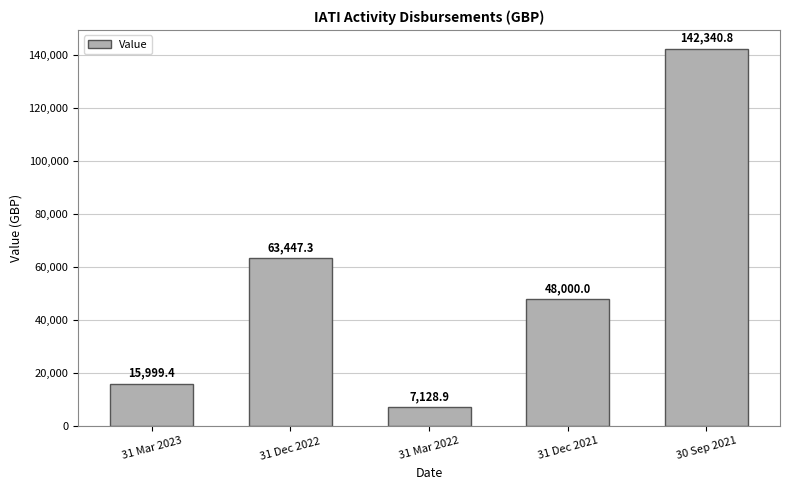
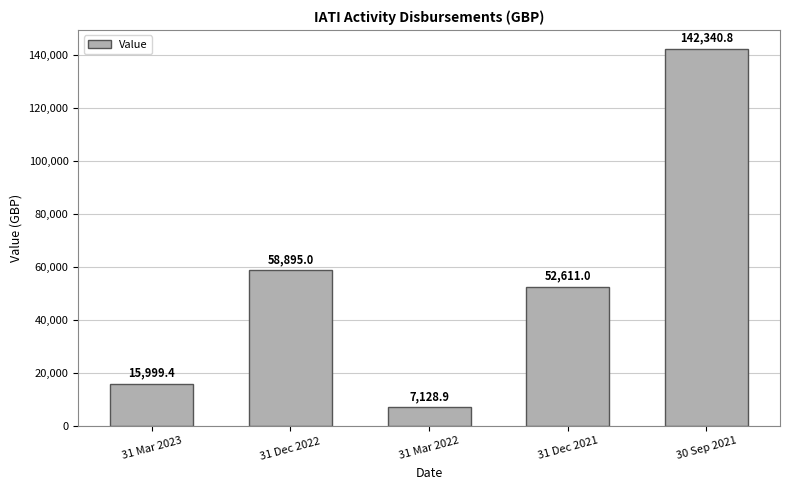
  {
    "31 Mar 2023": "15,999.4",
-   "31 Dec 2022": "63,447.3",
+   "31 Dec 2022": "58,895.0",
    "31 Mar 2022": "7,128.9",
-   "31 Dec 2021": "48,000.0",
+   "31 Dec 2021": "52,611.0",
    "30 Sep 2021": "142,340.8"
  }
